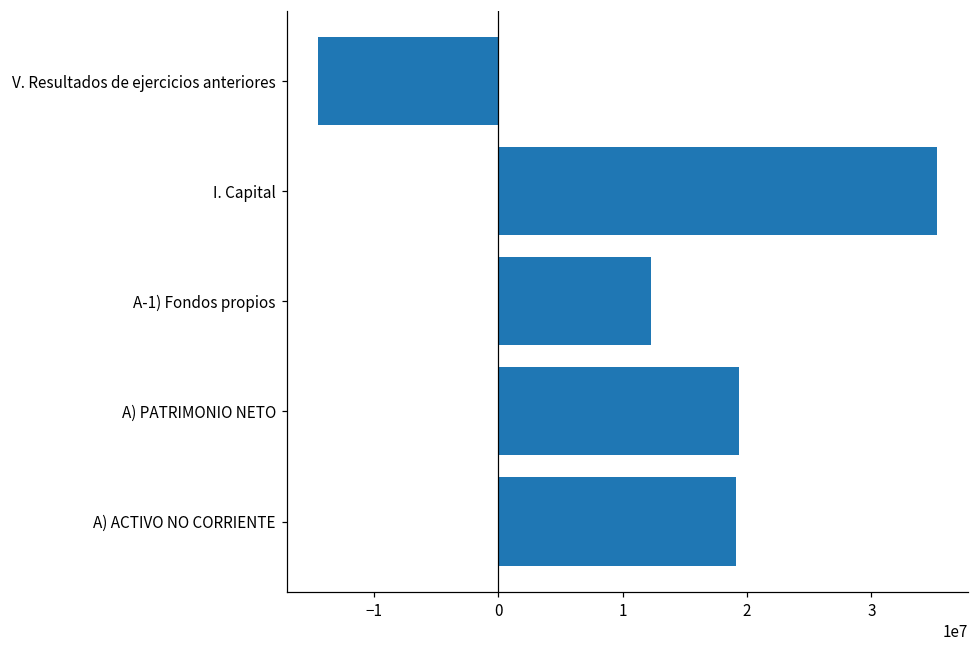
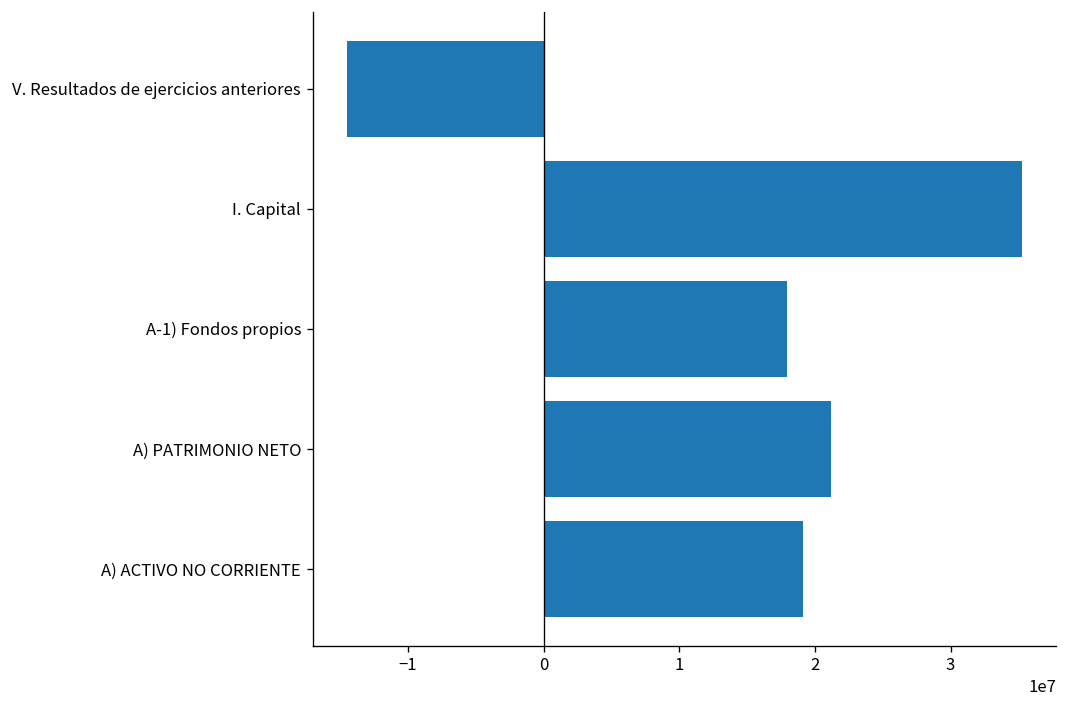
  {
    "V. Resultados de ejercicios anteriores": -14500000,
    "I. Capital": 35300000,
-   "A-1) Fondos propios": 12300000,
-   "A) PATRIMONIO NETO": 19400000,
+   "A-1) Fondos propios": 18000000,
+   "A) PATRIMONIO NETO": 21200000,
    "A) ACTIVO NO CORRIENTE": 19100000
  }
